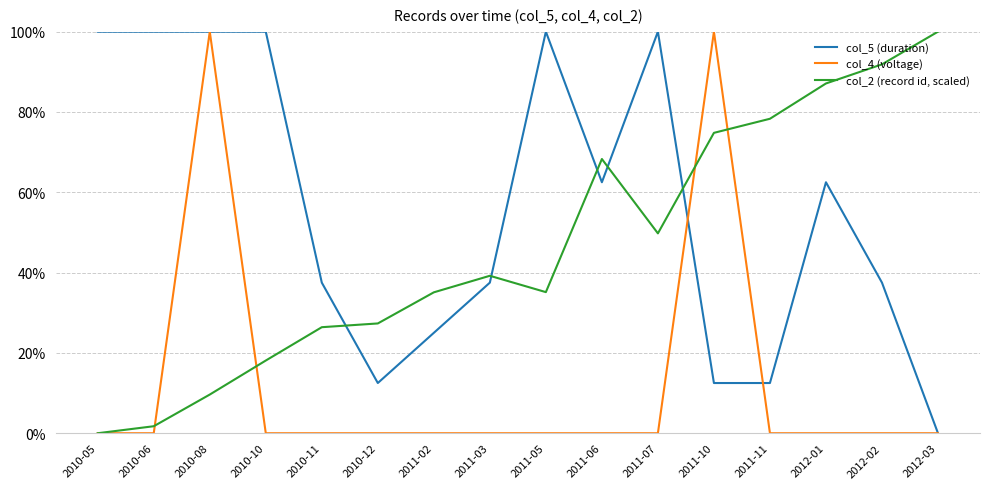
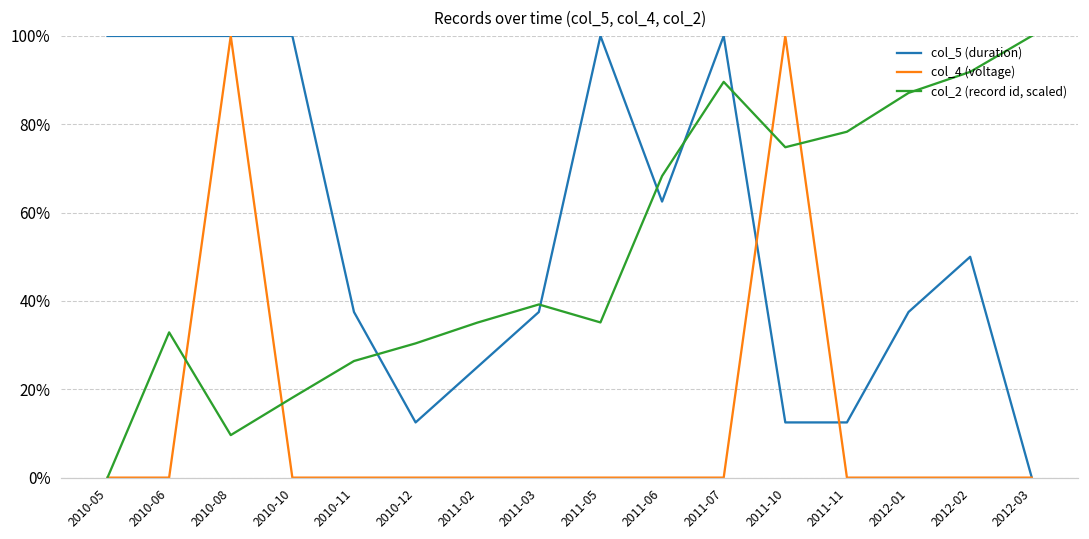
  {
    "col_5 (duration)": {
      "2010-05": "100%",
      "2010-06": "100%",
      "2010-10": "100%",
      "2010-11": "38%",
      "2010-12": "13%",
      "2011-02": "25%",
      "2011-03": "38%",
      "2011-05": "100%",
      "2011-06": "63%",
      "2011-07": "100%",
      "2011-10": "13%",
      "2011-11": "13%",
-     "2012-01": "63%",
-     "2012-02": "38%"
+     "2012-01": "38%",
+     "2012-02": "50%"
    },
    "col_4 (voltage)": {
      "2010-06": "0%",
      "2010-10": "0%",
      "2010-11": "0%",
      "2010-12": "0%",
      "2011-02": "0%",
      "2011-03": "0%",
      "2011-05": "0%",
      "2011-06": "0%",
      "2011-07": "0%",
      "2011-10": "100%",
      "2011-11": "0%",
      "2012-01": "0%",
      "2012-02": "0%"
    },
    "col_2 (record id, scaled)": {
-     "2010-06": "2%",
+     "2010-06": "33%",
      "2010-08": "10%",
      "2010-10": "18%",
      "2010-11": "26%",
-     "2010-12": "27%",
+     "2010-12": "30%",
      "2011-02": "35%",
      "2011-03": "39%",
      "2011-05": "35%",
      "2011-06": "68%",
-     "2011-07": "50%",
+     "2011-07": "90%",
      "2011-10": "75%",
      "2011-11": "78%",
      "2012-01": "87%",
      "2012-02": "92%",
      "2012-03": "100%"
    }
  }
